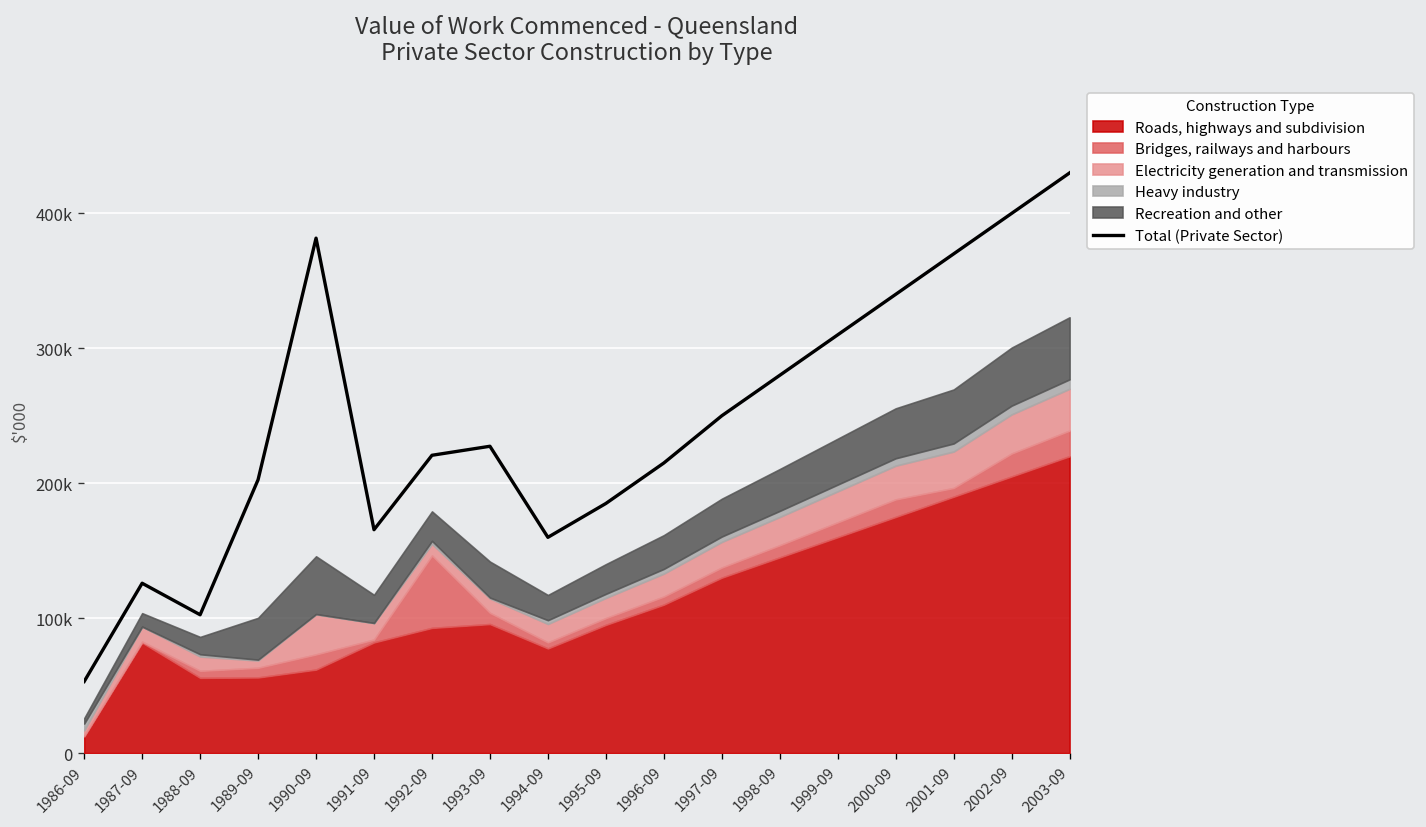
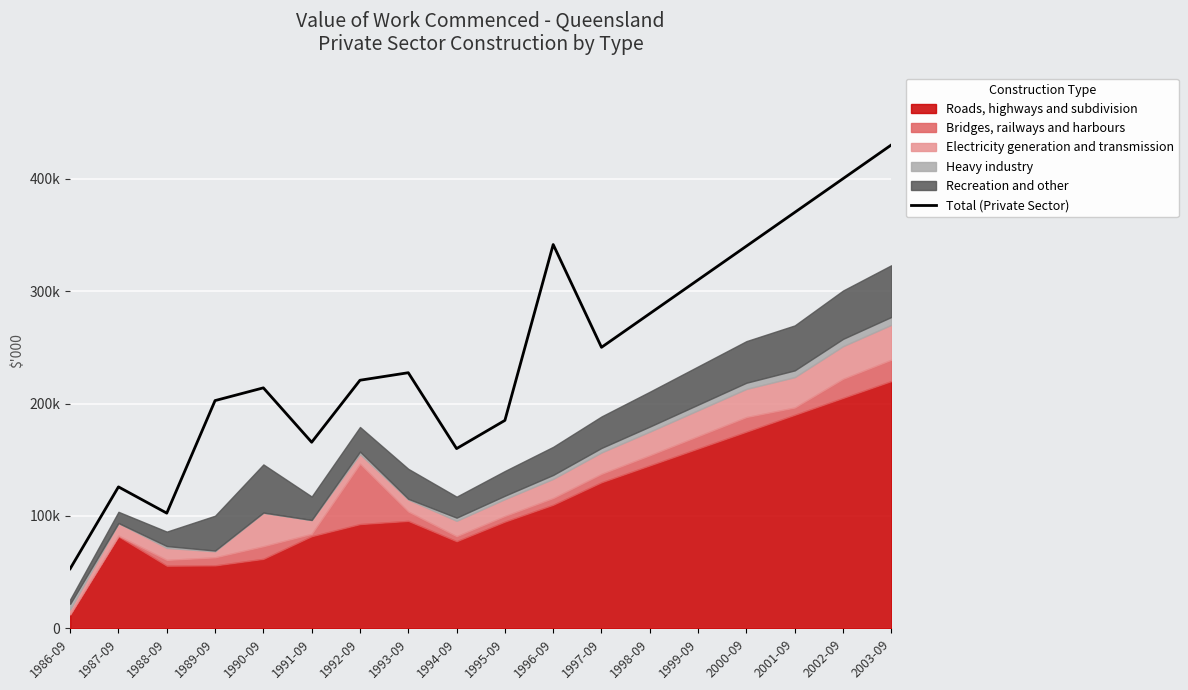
  {
    "Total (Private Sector)": {
      "1986-09": 53000,
      "1987-09": 126000,
      "1988-09": 103000,
      "1989-09": 203000,
-     "1990-09": 382000,
+     "1990-09": 214000,
      "1991-09": 166000,
      "1992-09": 221000,
      "1993-09": 227000,
      "1994-09": 160000,
      "1995-09": 185000,
-     "1996-09": 215000,
+     "1996-09": 341000,
      "1997-09": 250000,
      "1998-09": 280000,
      "1999-09": 310000,
      "2000-09": 340000,
      "2001-09": 370000,
      "2002-09": 400000,
      "2003-09": 430000
    },
    "Roads, highways and subdivision": {
      "1988-09": 56000,
      "1989-09": 56000,
      "1990-09": 62000,
      "1992-09": 93000,
      "1993-09": 96000,
      "1994-09": 78000,
      "1995-09": 95000,
      "1996-09": 110000,
      "1997-09": 130000,
      "1998-09": 145000,
      "1999-09": 160000,
      "2000-09": 175000,
      "2001-09": 190000,
      "2002-09": 205000,
      "2003-09": 220000
    },
    "Bridges, railways and harbours": {
      "1988-09": 5000,
      "1989-09": 7000,
      "1990-09": 11000,
      "1992-09": 54000,
      "1993-09": 8000,
      "1994-09": 4000,
      "1995-09": 5000,
      "1996-09": 6000,
      "1997-09": 8000,
      "1998-09": 9000,
      "1999-09": 11000,
      "2000-09": 13000,
      "2001-09": 6000,
      "2002-09": 17000,
      "2003-09": 19000
    },
    "Electricity generation and transmission": {
      "1986-09": 4000,
      "1994-09": 14000,
      "1995-09": 15000,
      "1996-09": 17000,
      "1997-09": 19000,
      "1998-09": 21000,
      "1999-09": 23000,
      "2000-09": 25000,
      "2001-09": 27000,
      "2002-09": 29000,
      "2003-09": 31000
    },
    "Heavy industry": {
      "1986-09": 5000,
      "1994-09": 3000,
      "1995-09": 3000,
      "1996-09": 4000,
      "1997-09": 4000,
      "1998-09": 5000,
      "1999-09": 5000,
      "2000-09": 6000,
      "2001-09": 6000,
      "2002-09": 7000,
      "2003-09": 7000
    },
    "Recreation and other": {
      "1986-09": 4000,
      "1987-09": 10000,
      "1988-09": 13000,
      "1989-09": 31000,
      "1990-09": 43000,
      "1991-09": 21000,
      "1992-09": 22000,
      "1993-09": 27000,
      "1994-09": 19000,
      "1995-09": 22000,
      "1996-09": 25000,
      "1997-09": 28000,
      "1998-09": 31000,
      "1999-09": 34000,
      "2000-09": 37000,
      "2001-09": 40000,
      "2002-09": 43000,
      "2003-09": 46000
    }
  }
